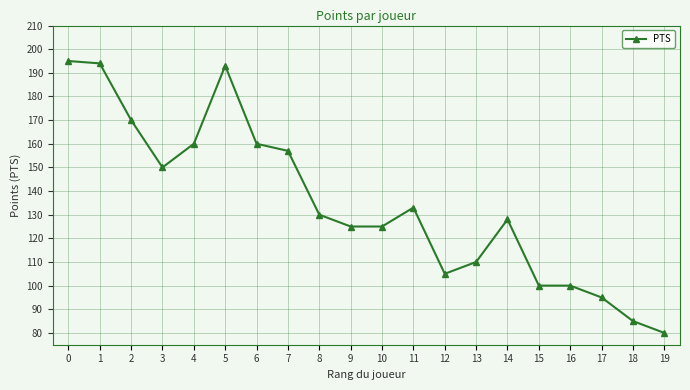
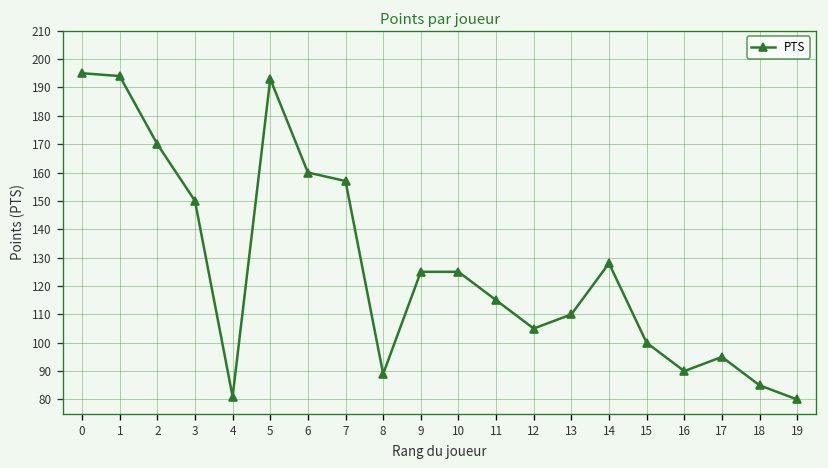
  {
    "0": 195,
    "1": 194,
    "2": 170,
    "3": 150,
-   "4": 160,
+   "4": 81,
    "5": 193,
    "6": 160,
    "7": 157,
-   "8": 130,
+   "8": 89,
    "9": 125,
    "10": 125,
-   "11": 133,
+   "11": 115,
    "12": 105,
    "13": 110,
    "14": 128,
    "15": 100,
-   "16": 100,
+   "16": 90,
    "17": 95,
    "18": 85,
    "19": 80
  }
